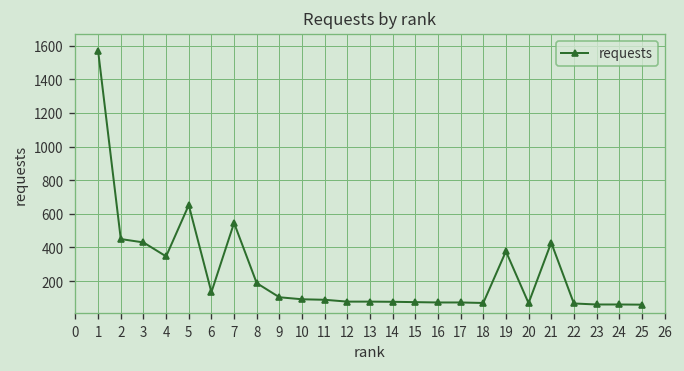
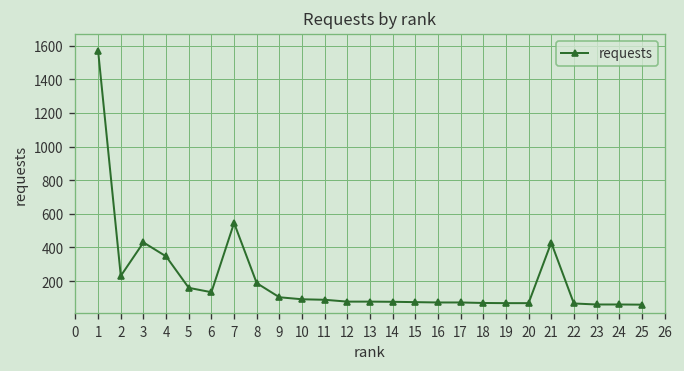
  {
    "1": 1570,
-   "2": 450,
+   "2": 230,
    "3": 430,
    "4": 350,
-   "5": 650,
+   "5": 160,
    "6": 130,
    "7": 550,
    "8": 190,
    "9": 100,
    "10": 90,
    "11": 90,
    "12": 80,
    "13": 80,
    "14": 80,
    "15": 80,
    "16": 70,
    "17": 70,
    "18": 70,
-   "19": 380,
+   "19": 70,
    "20": 70,
    "21": 430,
    "22": 70,
    "23": 60,
    "24": 60,
    "25": 60
  }
